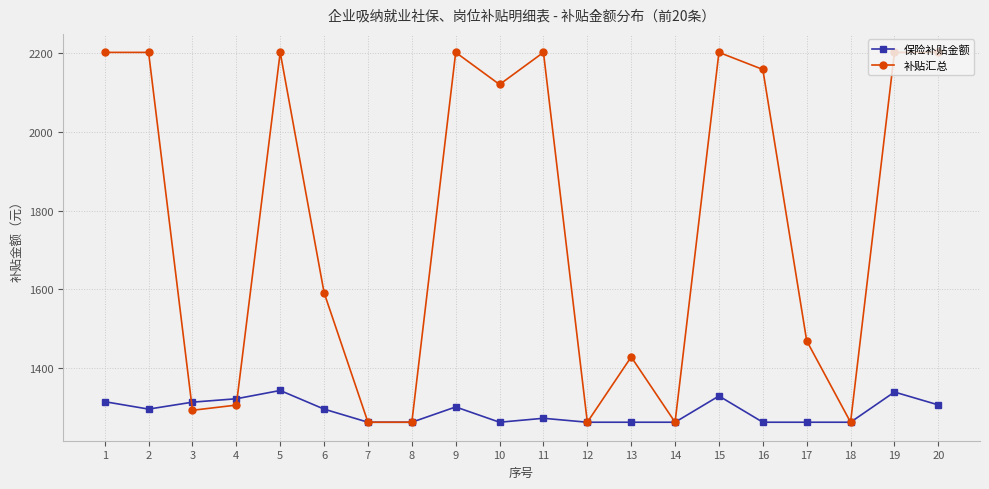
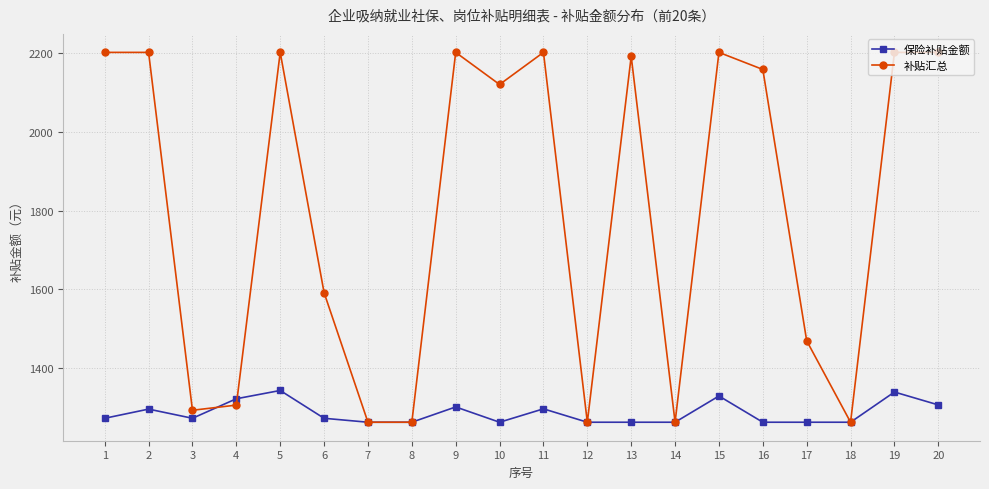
  {
    "保险补贴金额": {
-     "1": 1320,
+     "1": 1270,
      "2": 1300,
-     "3": 1310,
+     "3": 1270,
      "4": 1320,
      "5": 1340,
-     "6": 1300,
+     "6": 1270,
      "9": 1300,
      "10": 1260,
-     "11": 1270,
+     "11": 1300,
      "13": 1260,
      "15": 1330,
      "16": 1260,
      "17": 1260,
      "19": 1340,
      "20": 1310
    },
    "补贴汇总": {
      "1": 2200,
      "2": 2200,
      "3": 1290,
      "4": 1310,
      "5": 2200,
      "6": 1590,
      "9": 2200,
      "10": 2120,
      "11": 2200,
-     "13": 1430,
+     "13": 2190,
      "15": 2200,
      "16": 2160,
      "17": 1470
    }
  }
